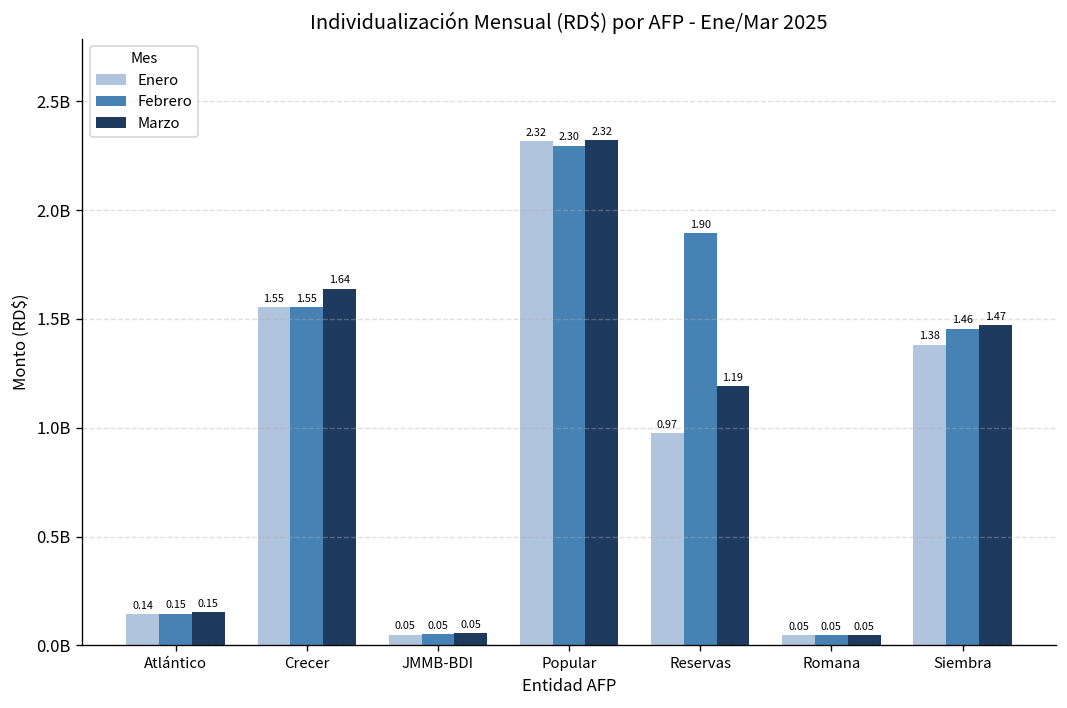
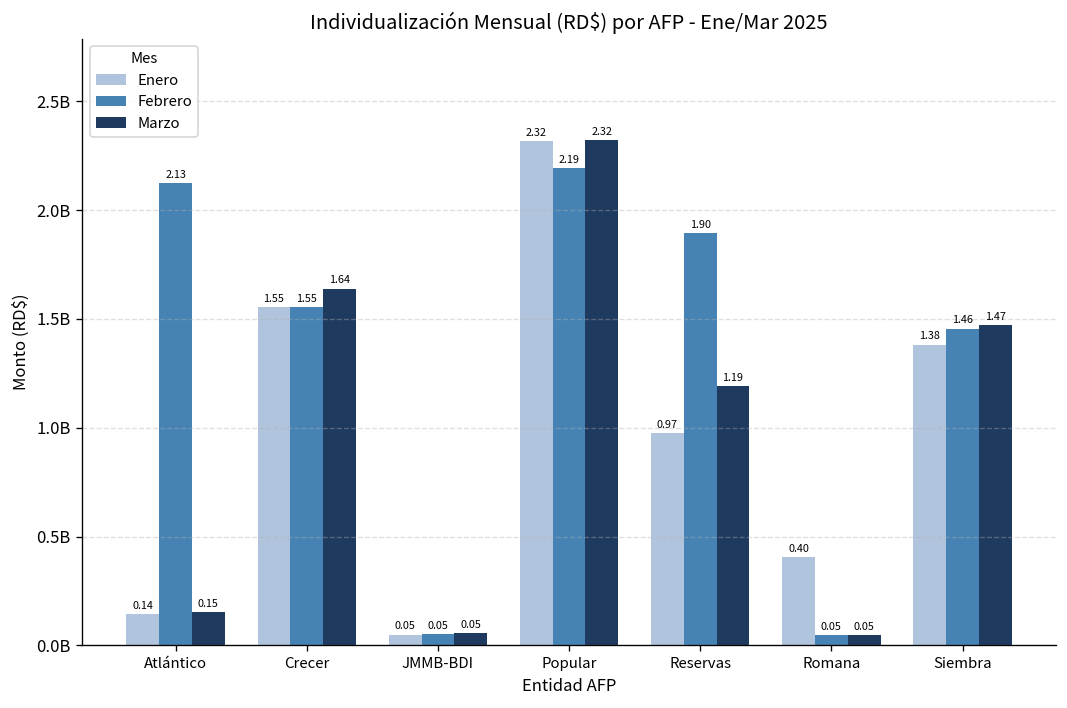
  {
    "Enero": {
-     "Romana": 0.05
+     "Romana": 0.40
    },
    "Febrero": {
-     "Atlántico": 0.15,
-     "Popular": 2.30
+     "Atlántico": 2.13,
+     "Popular": 2.19
    }
  }
